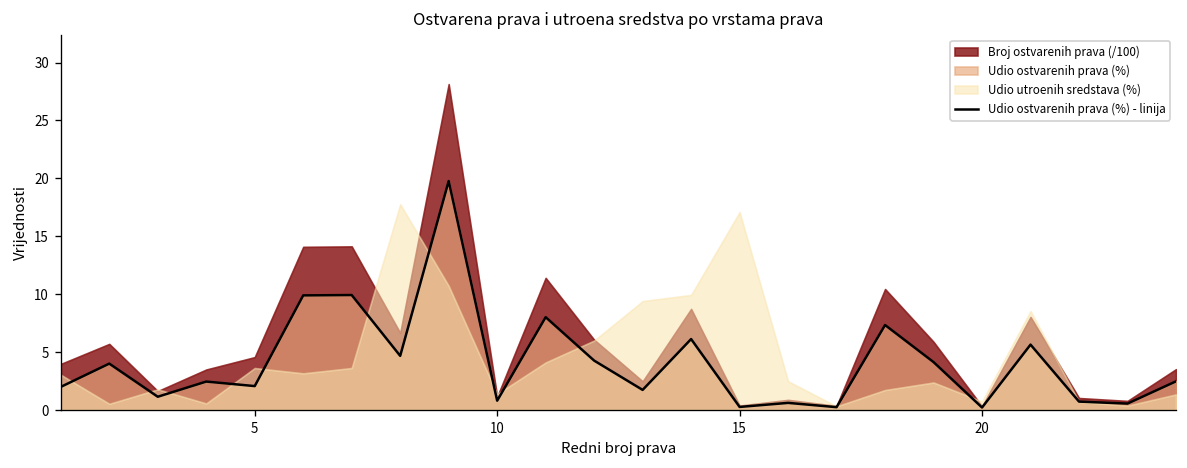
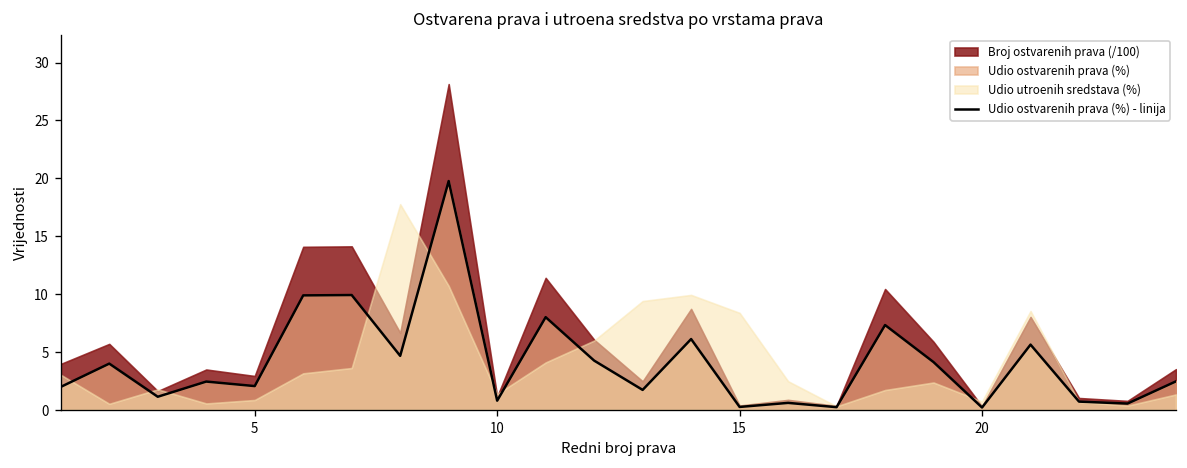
  {
    "Broj ostvarenih prava (/100)": {
-     "5": 5
+     "5": 3
    },
    "Udio ostvarenih prava (%)": {
      "5": 2,
      "10": 1
    },
    "Udio utroenih sredstava (%)": {
-     "5": 4,
-     "15": 17,
+     "5": 1,
+     "15": 8,
      "20": 1
    }
  }
